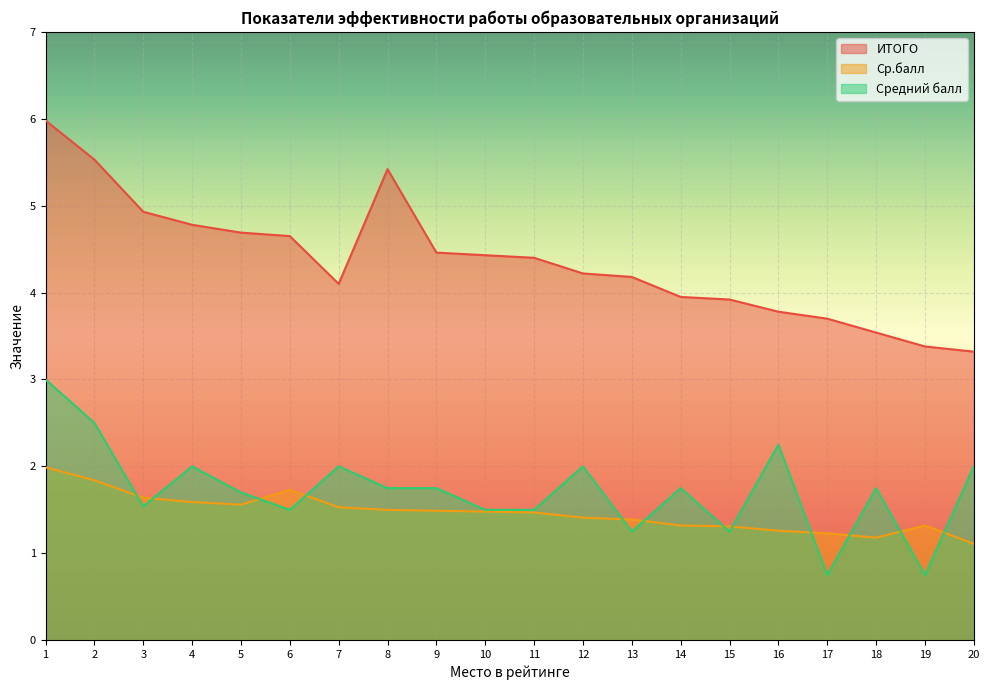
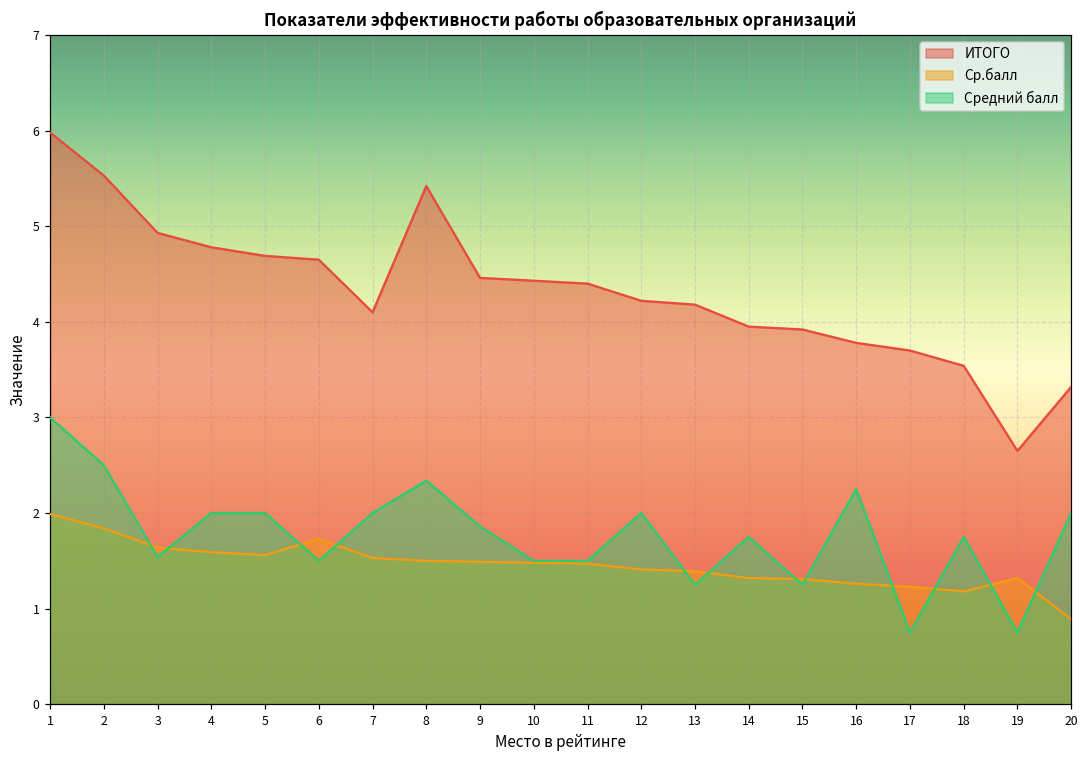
  {
    "ИТОГО": {
      "1": 6.0,
      "2": 5.5,
      "3": 4.9,
      "4": 4.8,
      "5": 4.7,
      "6": 4.7,
      "7": 4.1,
      "8": 5.4,
      "9": 4.5,
      "10": 4.4,
      "11": 4.4,
      "12": 4.2,
      "13": 4.2,
      "14": 4.0,
      "15": 3.9,
      "16": 3.8,
      "17": 3.7,
      "18": 3.5,
-     "19": 3.4,
+     "19": 2.7,
      "20": 3.3
    },
    "Ср.балл": {
      "1": 2.0,
      "2": 1.8,
      "3": 1.6,
      "4": 1.6,
      "5": 1.6,
      "6": 1.7,
      "7": 1.5,
      "8": 1.5,
      "9": 1.5,
      "11": 1.5,
      "12": 1.4,
      "13": 1.4,
      "14": 1.3,
      "15": 1.3,
      "16": 1.3,
      "17": 1.2,
      "18": 1.2,
      "19": 1.3,
-     "20": 1.1
+     "20": 0.9
    },
    "Средний балл": {
      "1": 3.0,
      "2": 2.5,
      "3": 1.5,
      "4": 2.0,
-     "5": 1.7,
+     "5": 2.0,
      "6": 1.5,
      "7": 2.0,
-     "8": 1.8,
-     "9": 1.8,
+     "8": 2.3,
+     "9": 1.9,
      "11": 1.5,
      "12": 2.0,
      "13": 1.3,
      "14": 1.8,
      "15": 1.3,
      "16": 2.3,
      "17": 0.8,
      "18": 1.8,
      "19": 0.8,
      "20": 2.0
    }
  }
